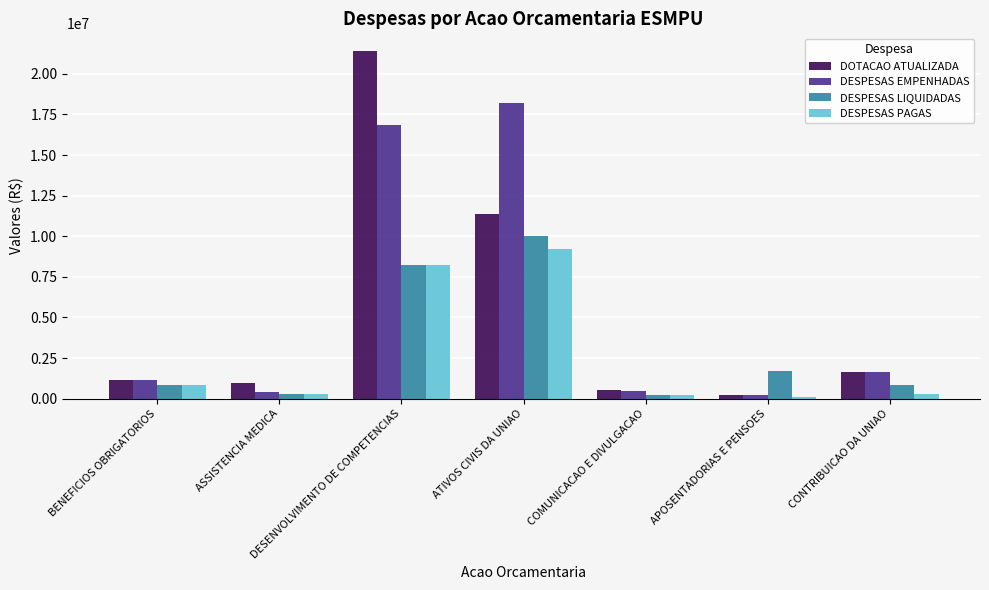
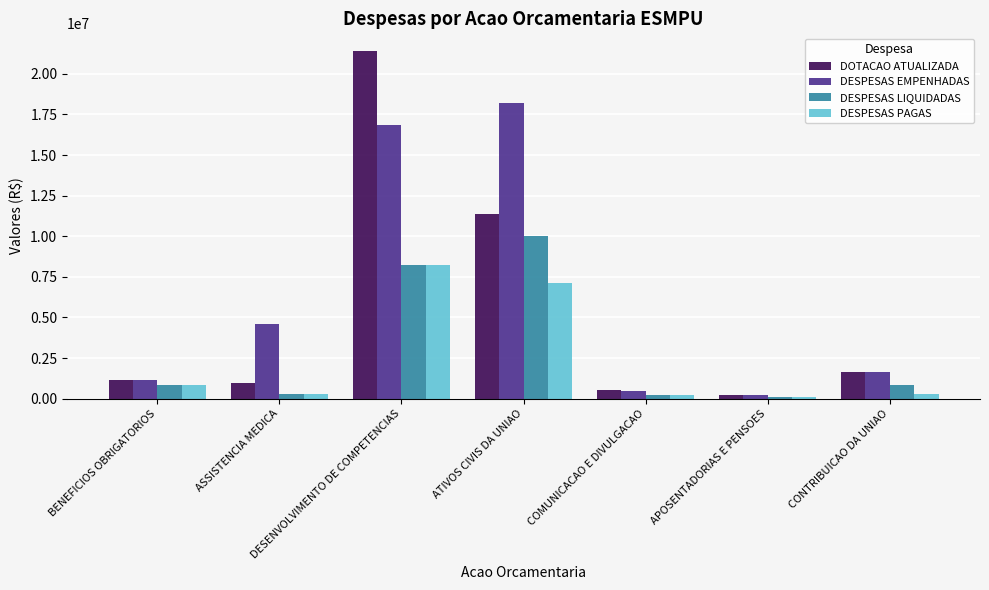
  {
    "DOTACAO ATUALIZADA": {
      "BENEFICIOS OBRIGATORIOS": 1100000,
      "ASSISTENCIA MEDICA": 1000000,
      "DESENVOLVIMENTO DE COMPETENCIAS": 21400000,
      "ATIVOS CIVIS DA UNIAO": 11300000,
      "COMUNICACAO E DIVULGACAO": 500000,
      "APOSENTADORIAS E PENSOES": 300000,
      "CONTRIBUICAO DA UNIAO": 1600000
    },
    "DESPESAS EMPENHADAS": {
      "BENEFICIOS OBRIGATORIOS": 1100000,
-     "ASSISTENCIA MEDICA": 400000,
+     "ASSISTENCIA MEDICA": 4600000,
      "DESENVOLVIMENTO DE COMPETENCIAS": 16900000,
      "ATIVOS CIVIS DA UNIAO": 18200000,
      "COMUNICACAO E DIVULGACAO": 400000,
      "APOSENTADORIAS E PENSOES": 200000,
      "CONTRIBUICAO DA UNIAO": 1600000
    },
    "DESPESAS LIQUIDADAS": {
      "BENEFICIOS OBRIGATORIOS": 800000,
      "ASSISTENCIA MEDICA": 300000,
      "DESENVOLVIMENTO DE COMPETENCIAS": 8300000,
      "ATIVOS CIVIS DA UNIAO": 10000000,
      "COMUNICACAO E DIVULGACAO": 200000,
-     "APOSENTADORIAS E PENSOES": 1700000,
+     "APOSENTADORIAS E PENSOES": 100000,
      "CONTRIBUICAO DA UNIAO": 800000
    },
    "DESPESAS PAGAS": {
      "BENEFICIOS OBRIGATORIOS": 800000,
      "ASSISTENCIA MEDICA": 300000,
      "DESENVOLVIMENTO DE COMPETENCIAS": 8200000,
-     "ATIVOS CIVIS DA UNIAO": 9200000,
+     "ATIVOS CIVIS DA UNIAO": 7100000,
      "COMUNICACAO E DIVULGACAO": 200000,
      "CONTRIBUICAO DA UNIAO": 300000
    }
  }
